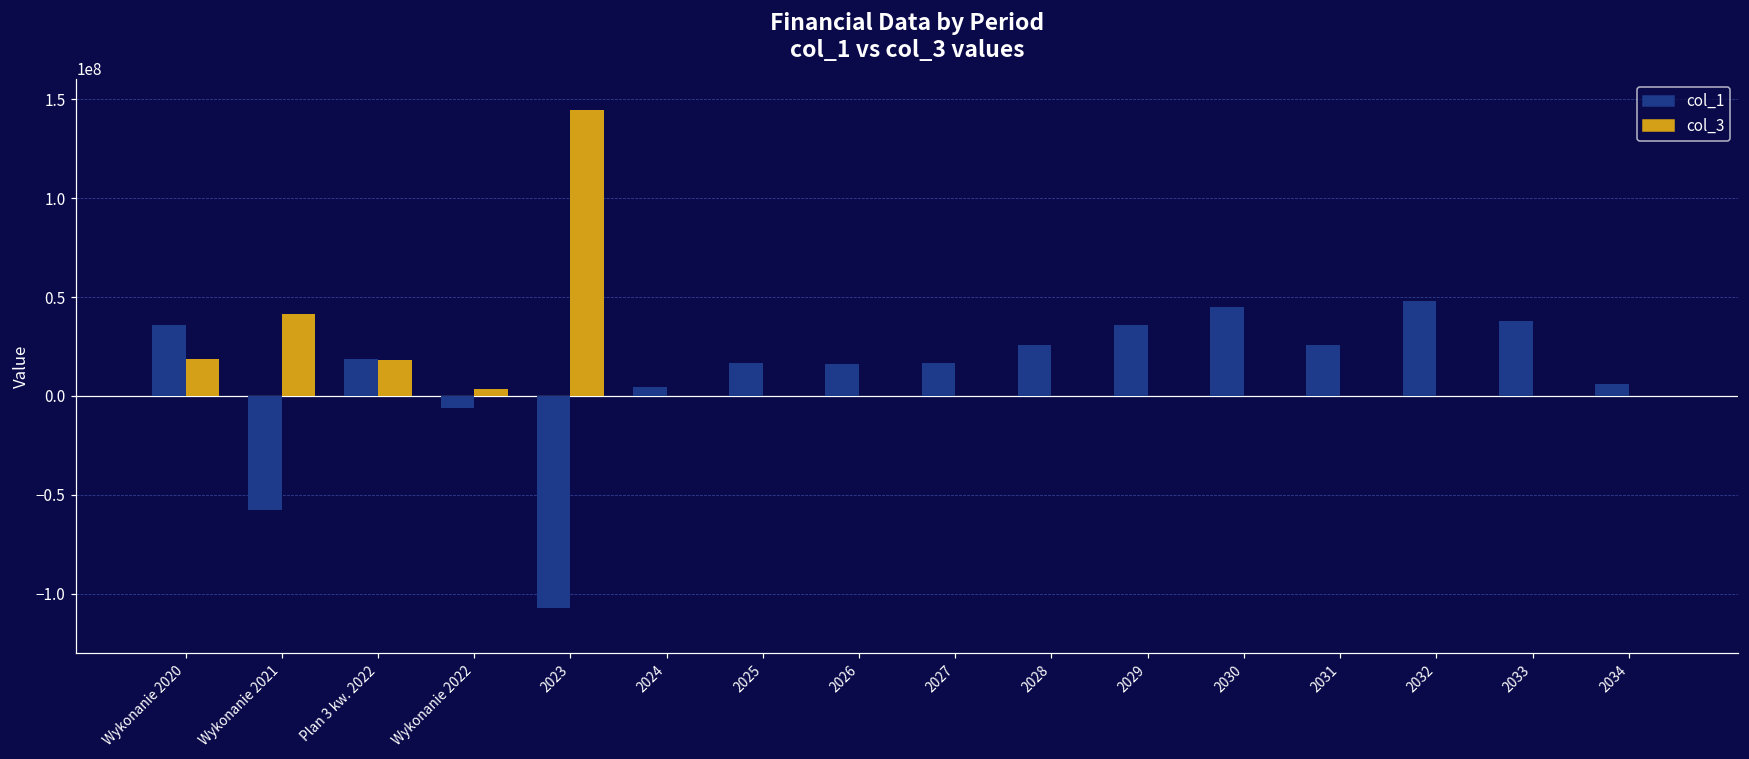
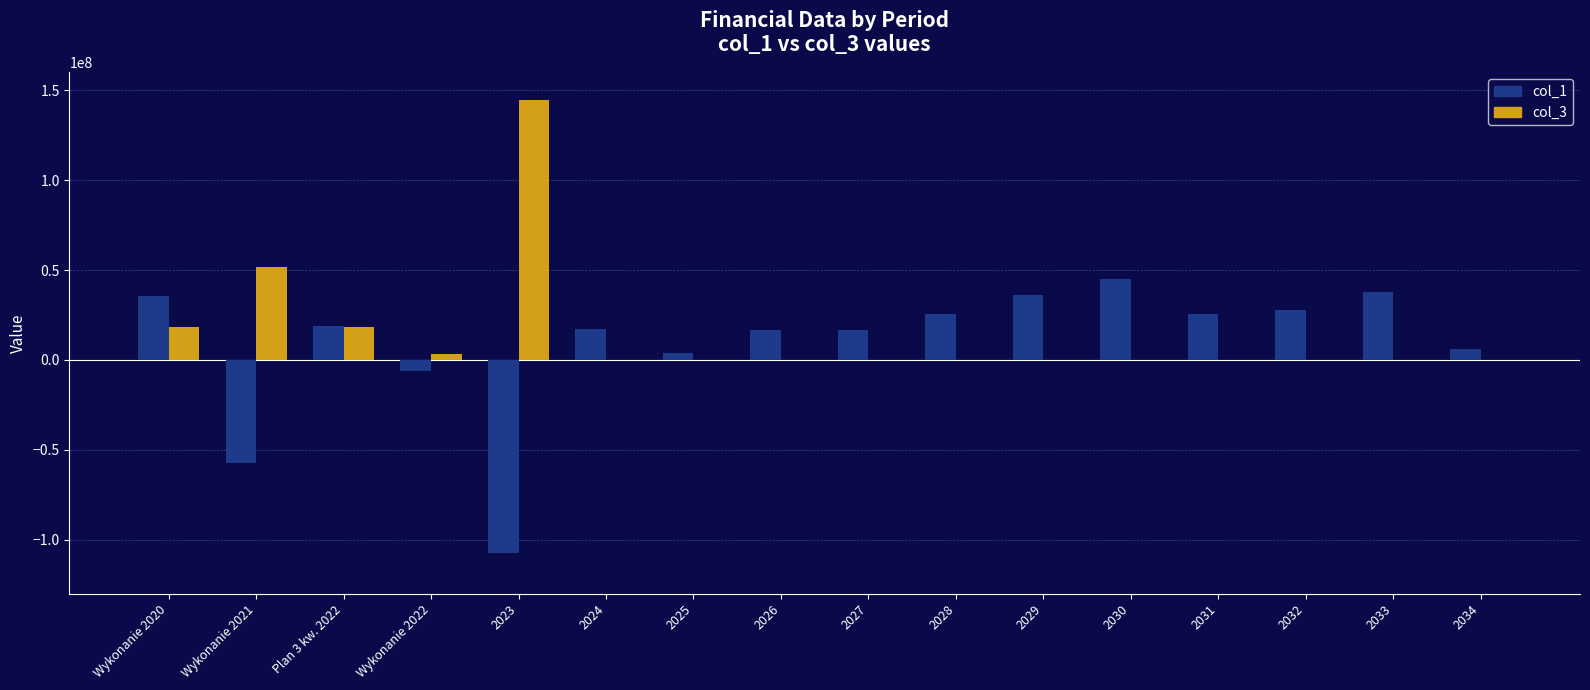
  {
    "col_1": {
      "Wykonanie 2020": 36000000,
      "Wykonanie 2021": -58000000,
      "Plan 3 kw. 2022": 19000000,
      "Wykonanie 2022": -6000000,
      "2023": -107000000,
-     "2024": 4000000,
-     "2025": 17000000,
+     "2024": 17000000,
+     "2025": 4000000,
      "2026": 16000000,
      "2027": 17000000,
      "2028": 26000000,
      "2029": 36000000,
      "2030": 45000000,
      "2031": 26000000,
-     "2032": 48000000,
+     "2032": 28000000,
      "2033": 38000000,
      "2034": 6000000
    },
    "col_3": {
      "Wykonanie 2020": 18000000,
-     "Wykonanie 2021": 42000000,
+     "Wykonanie 2021": 51000000,
      "Plan 3 kw. 2022": 18000000,
      "Wykonanie 2022": 3000000,
      "2023": 145000000,
      "2025": 0,
      "2026": 0,
      "2027": 0,
      "2028": 0,
      "2029": 0,
      "2030": 0,
      "2031": 0,
      "2032": 0,
      "2033": 0,
      "2034": 0
    }
  }
